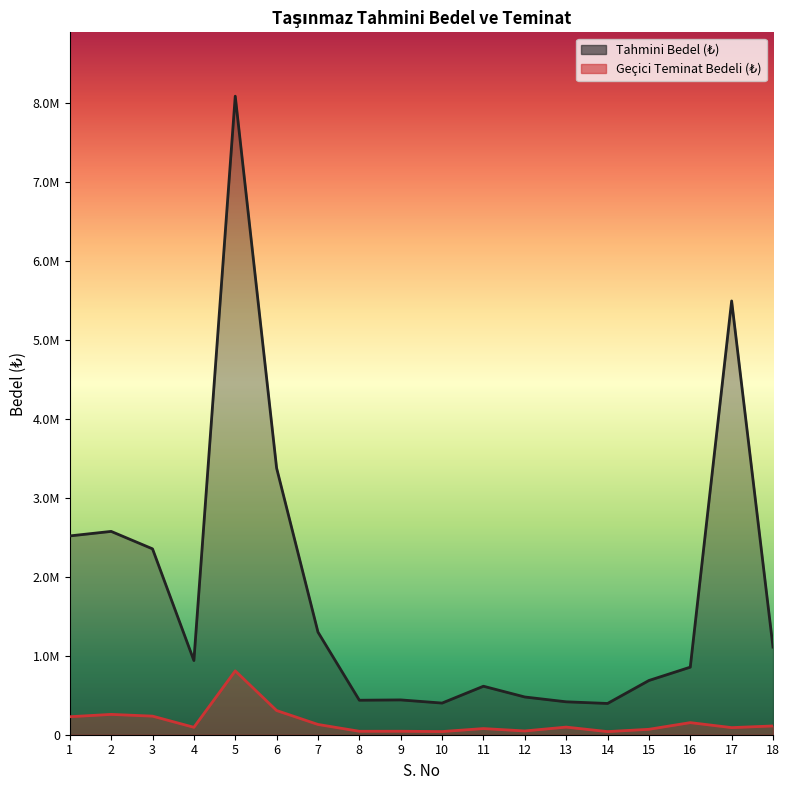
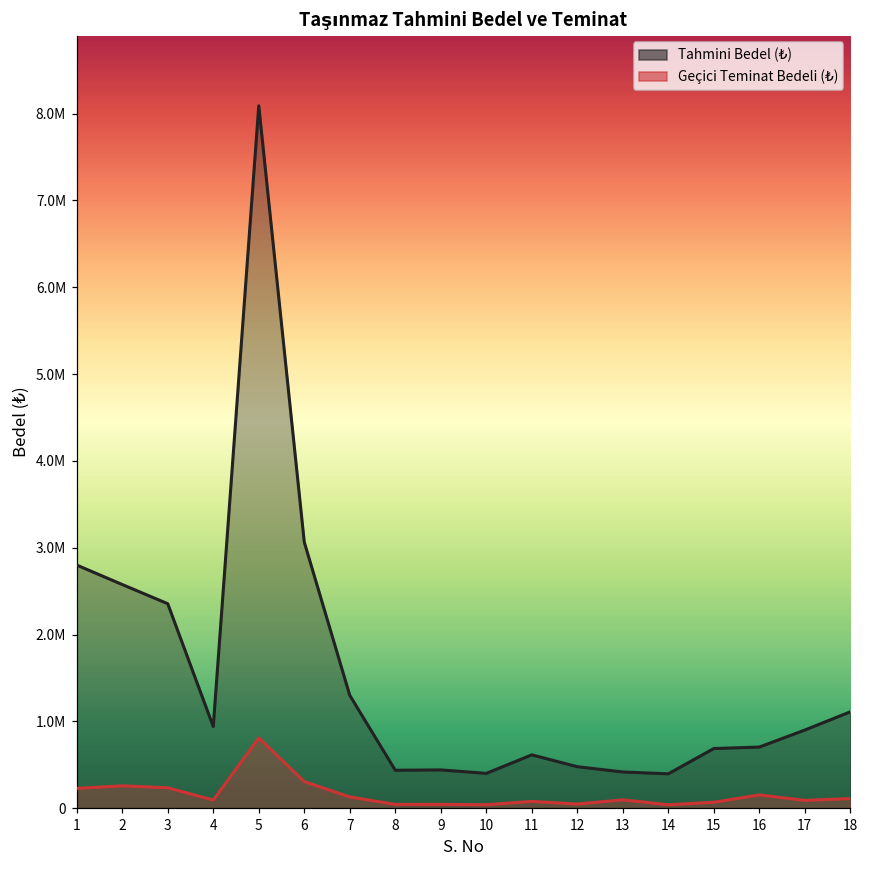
  {
    "Tahmini Bedel (₺)": {
-     "1": 2500000,
+     "1": 2800000,
      "2": 2600000,
      "3": 2400000,
      "4": 900000,
      "5": 8100000,
-     "6": 3400000,
+     "6": 3100000,
      "7": 1300000,
      "8": 400000,
      "9": 400000,
      "10": 400000,
      "11": 600000,
      "12": 500000,
      "13": 400000,
      "14": 400000,
      "15": 700000,
-     "16": 900000,
-     "17": 5500000,
+     "16": 700000,
+     "17": 900000,
      "18": 1100000
    },
    "Geçici Teminat Bedeli (₺)": {
      "1": 200000,
      "2": 300000,
      "3": 200000,
      "4": 100000,
      "5": 800000,
      "6": 300000,
      "7": 100000,
      "8": 0,
      "9": 0,
      "10": 0,
      "11": 100000,
      "12": 0,
      "13": 100000,
      "14": 0,
      "15": 100000,
      "16": 200000,
      "17": 100000,
      "18": 100000
    }
  }
